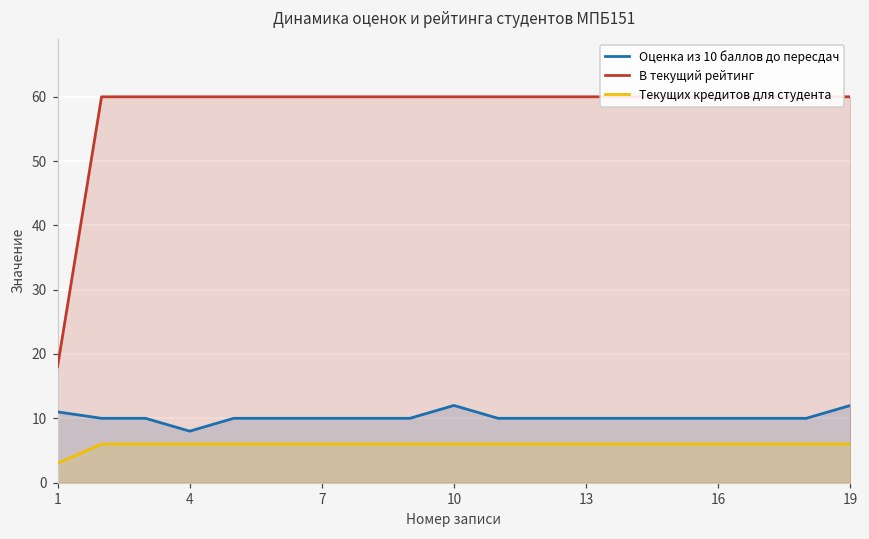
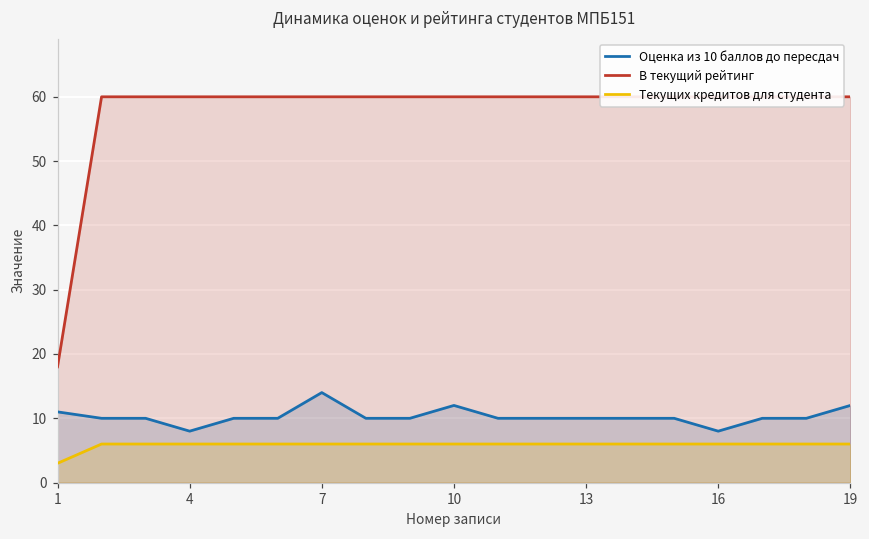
  {
    "Оценка из 10 баллов до пересдач": {
      "1": 11,
      "4": 8,
-     "7": 10,
+     "7": 14,
      "10": 12,
      "13": 10,
-     "16": 10,
+     "16": 8,
      "19": 12
    },
    "В текущий рейтинг": {
      "1": 18,
      "4": 60,
      "7": 60,
      "10": 60,
      "13": 60,
      "19": 60
    },
    "Текущих кредитов для студента": {
      "1": 3,
      "4": 6,
      "7": 6,
      "10": 6,
      "13": 6,
      "16": 6,
      "19": 6
    }
  }
